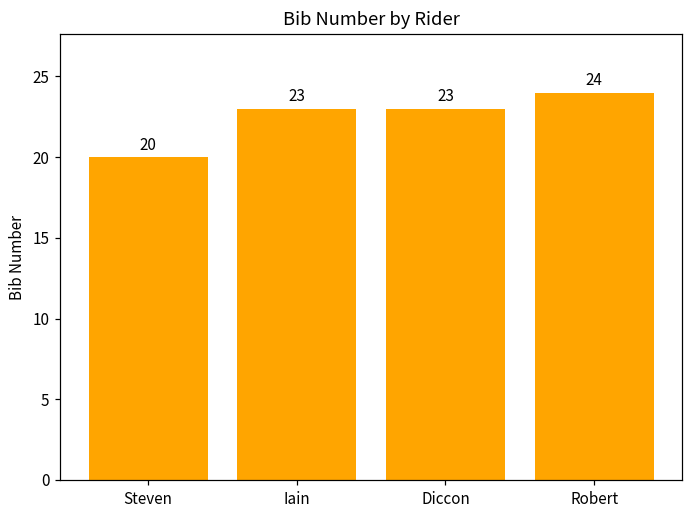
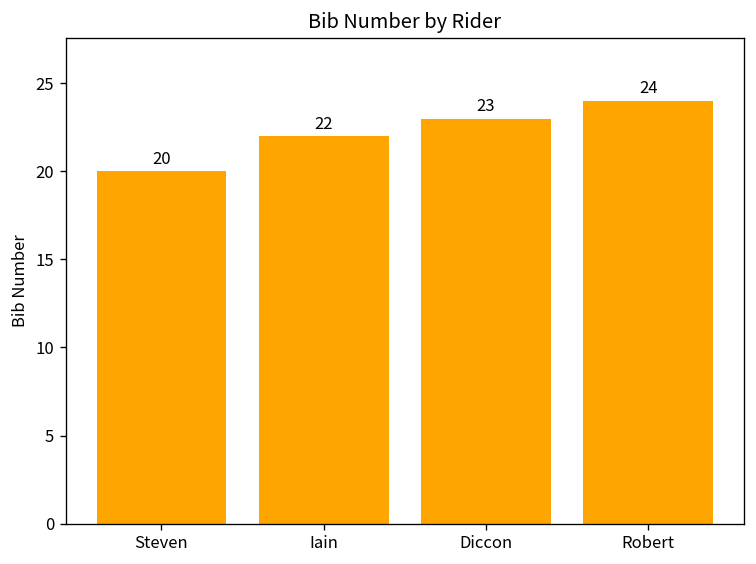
  {
    "Steven": 20,
-   "Iain": 23,
+   "Iain": 22,
    "Diccon": 23,
    "Robert": 24
  }
